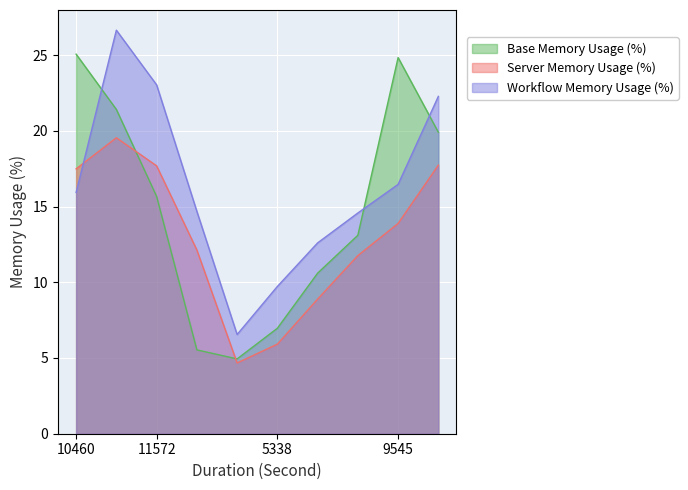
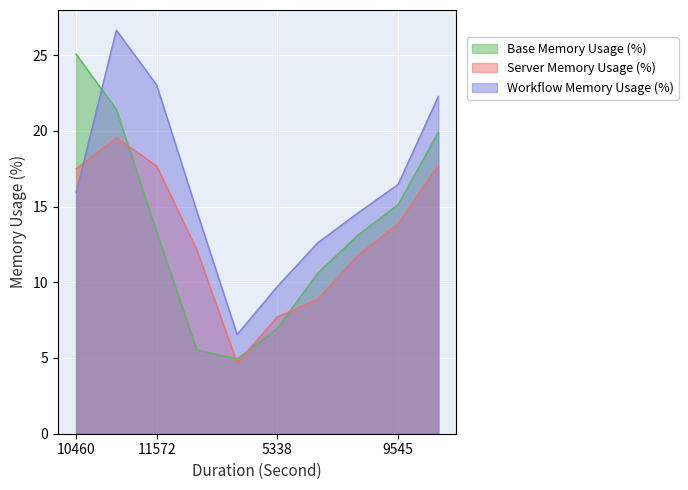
  {
    "Base Memory Usage (%)": {
      "10460": 25.1,
-     "11572": 15.7,
+     "11572": 13.4,
      "5338": 7.0,
-     "9545": 24.8
+     "9545": 15.1
    },
    "Server Memory Usage (%)": {
      "10460": 17.5,
      "11572": 17.7,
-     "5338": 5.9,
+     "5338": 7.7,
      "9545": 13.9
    },
    "Workflow Memory Usage (%)": {
      "10460": 15.9,
      "11572": 23.0,
      "5338": 9.7,
      "9545": 16.5
    }
  }
